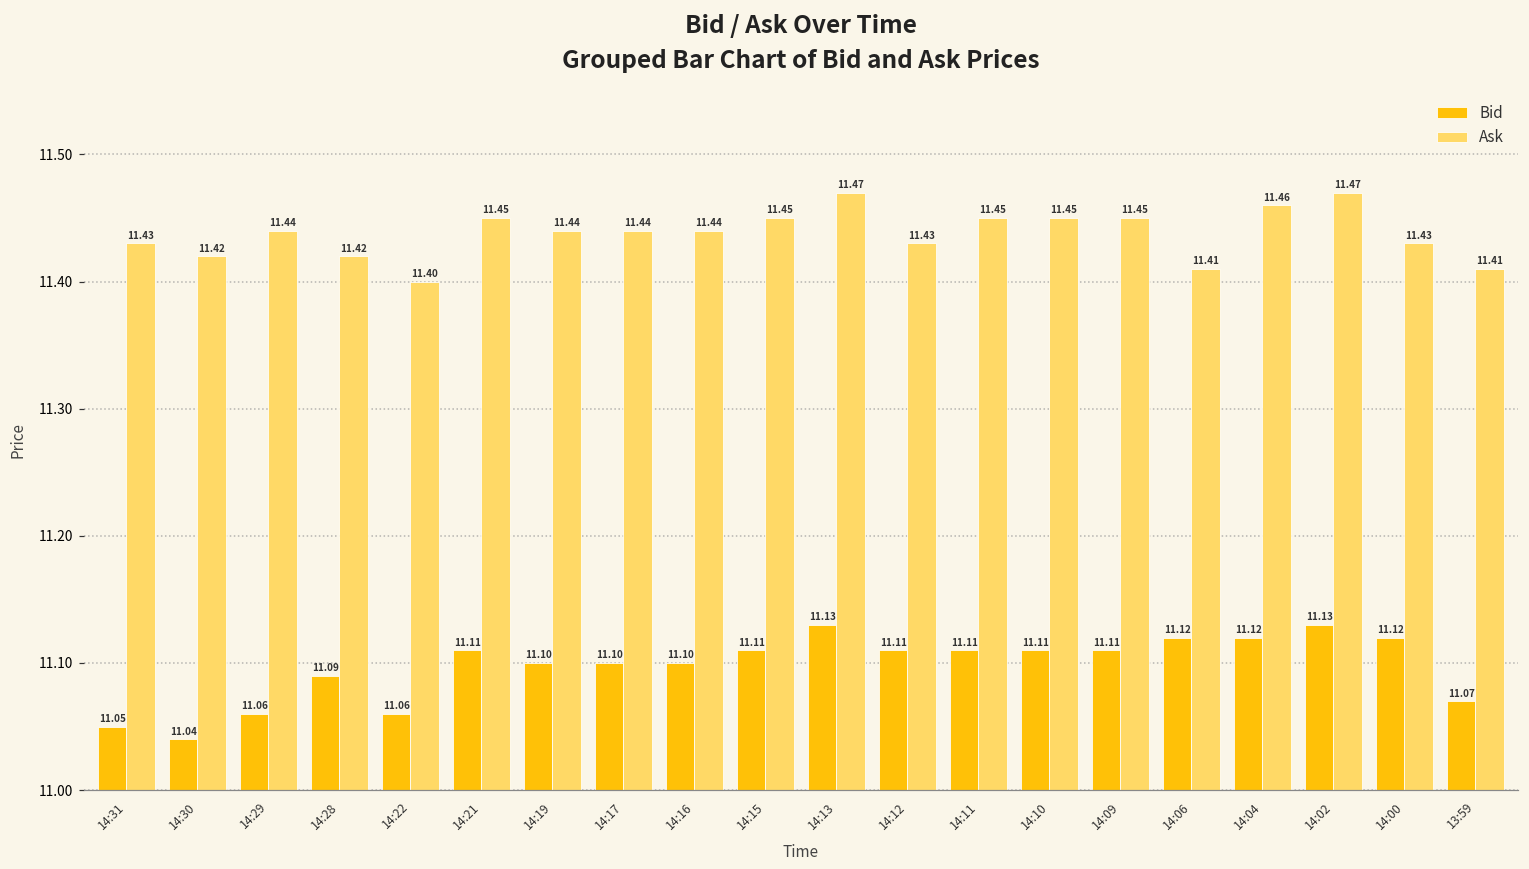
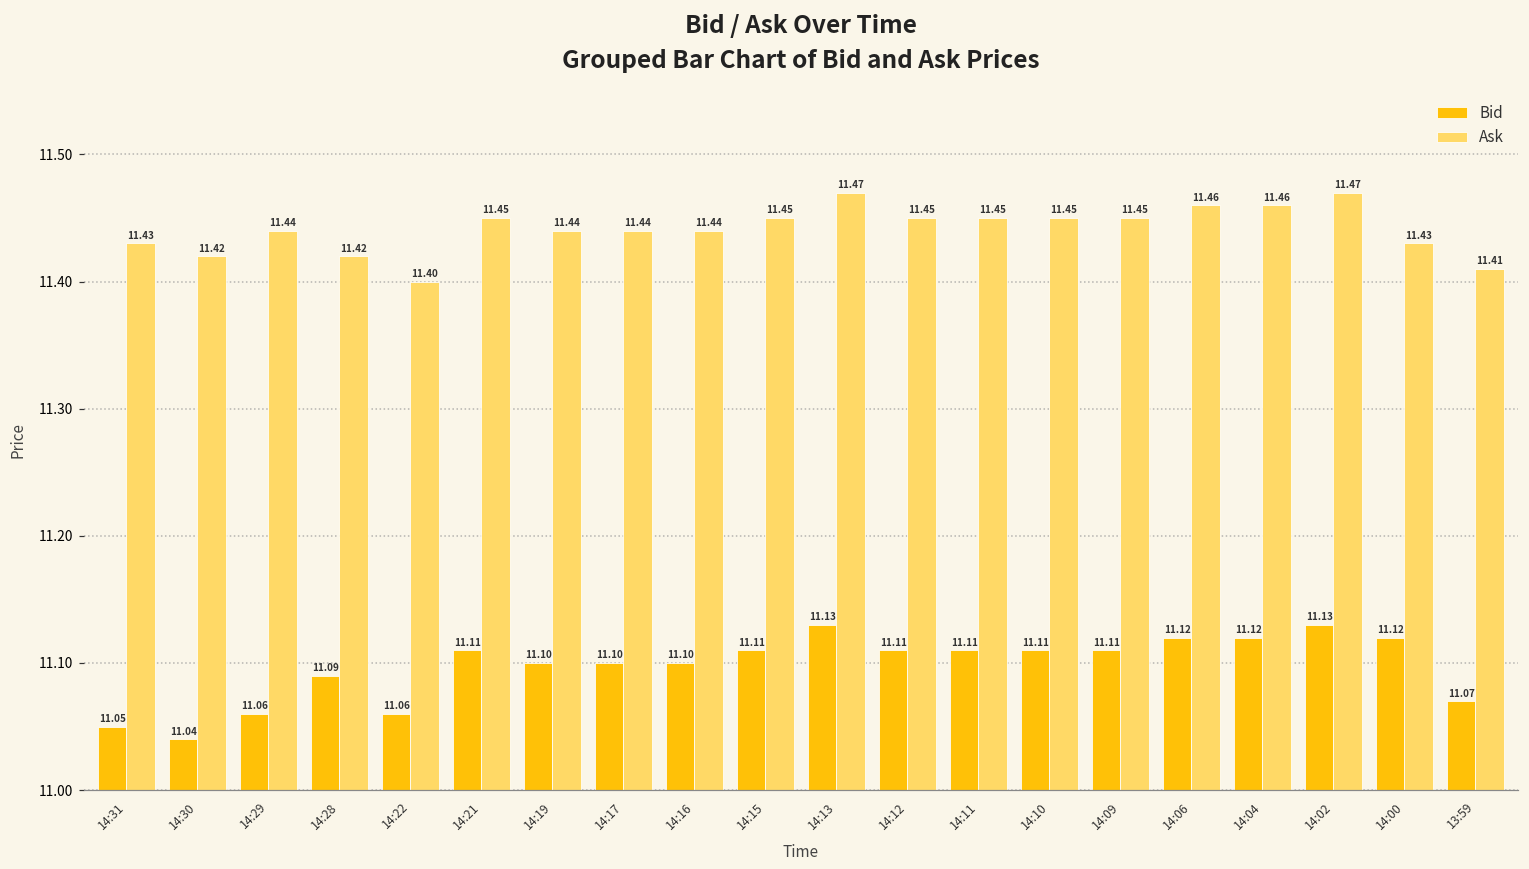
  {
    "Bid": {
      "14:31": 11.05,
      "14:30": 11.04,
      "14:29": 11.06,
      "14:28": 11.09,
      "14:22": 11.06,
      "14:21": 11.11,
      "14:19": 11.10,
      "14:17": 11.10,
      "14:16": 11.10,
      "14:15": 11.11,
      "14:13": 11.13,
      "14:12": 11.11,
      "14:11": 11.11,
      "14:10": 11.11,
      "14:09": 11.11,
      "14:06": 11.12,
      "14:04": 11.12,
      "14:02": 11.13,
      "14:00": 11.12,
      "13:59": 11.07
    },
    "Ask": {
      "14:31": 11.43,
      "14:30": 11.42,
      "14:29": 11.44,
      "14:28": 11.42,
      "14:22": 11.40,
      "14:21": 11.45,
      "14:19": 11.44,
      "14:17": 11.44,
      "14:16": 11.44,
      "14:15": 11.45,
      "14:13": 11.47,
-     "14:12": 11.43,
+     "14:12": 11.45,
      "14:11": 11.45,
      "14:10": 11.45,
      "14:09": 11.45,
-     "14:06": 11.41,
+     "14:06": 11.46,
      "14:04": 11.46,
      "14:02": 11.47,
      "14:00": 11.43,
      "13:59": 11.41
    }
  }
